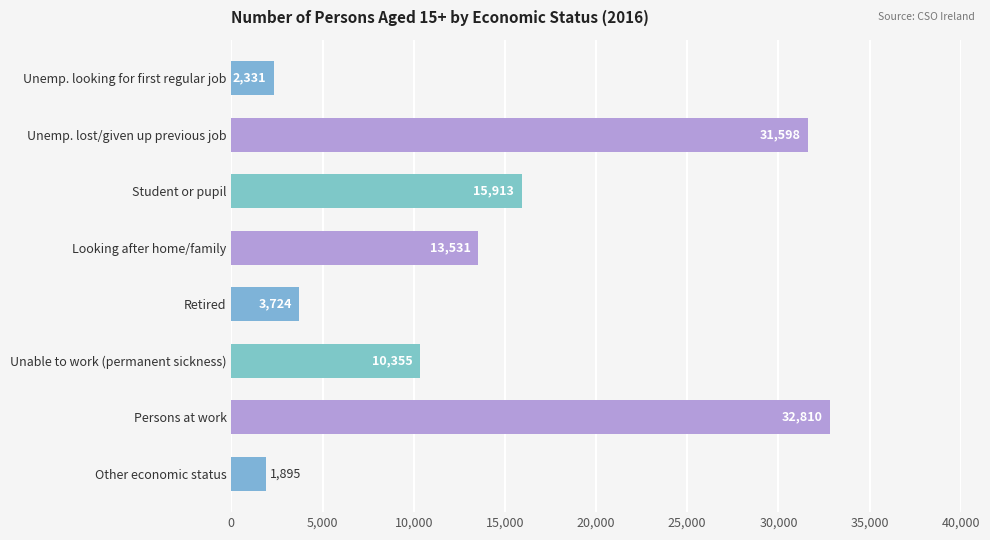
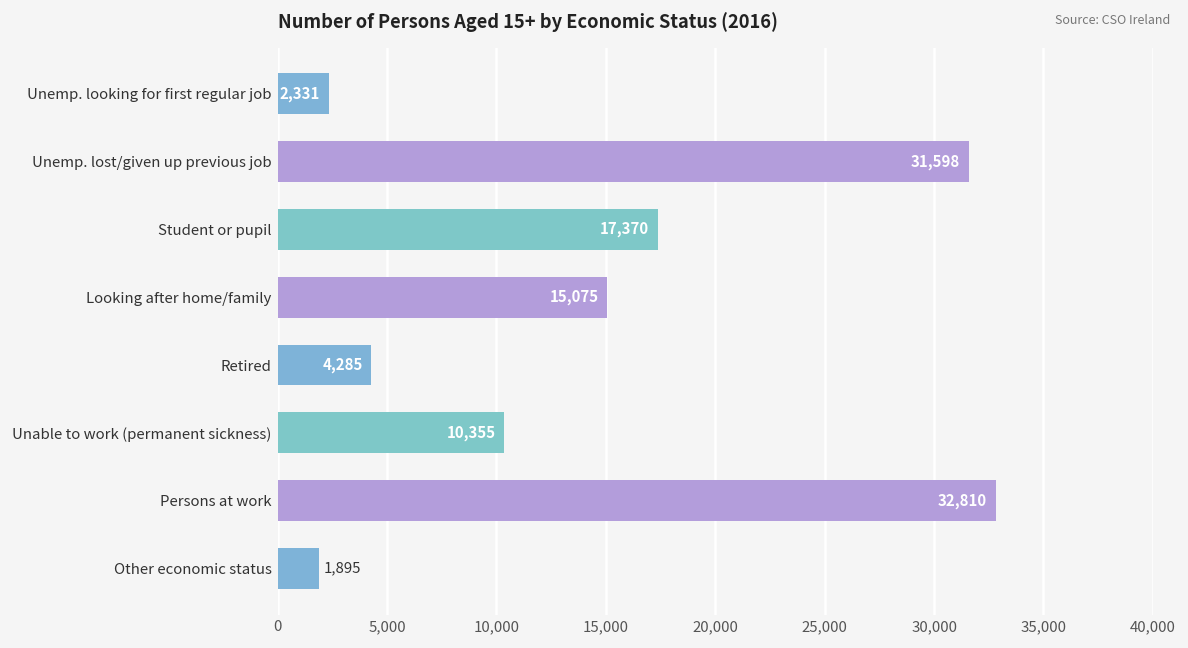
  {
    "Unemp. looking for first regular job": "2,331",
    "Unemp. lost/given up previous job": "31,598",
-   "Student or pupil": "15,913",
-   "Looking after home/family": "13,531",
-   "Retired": "3,724",
+   "Student or pupil": "17,370",
+   "Looking after home/family": "15,075",
+   "Retired": "4,285",
    "Unable to work (permanent sickness)": "10,355",
    "Persons at work": "32,810",
    "Other economic status": "1,895"
  }
